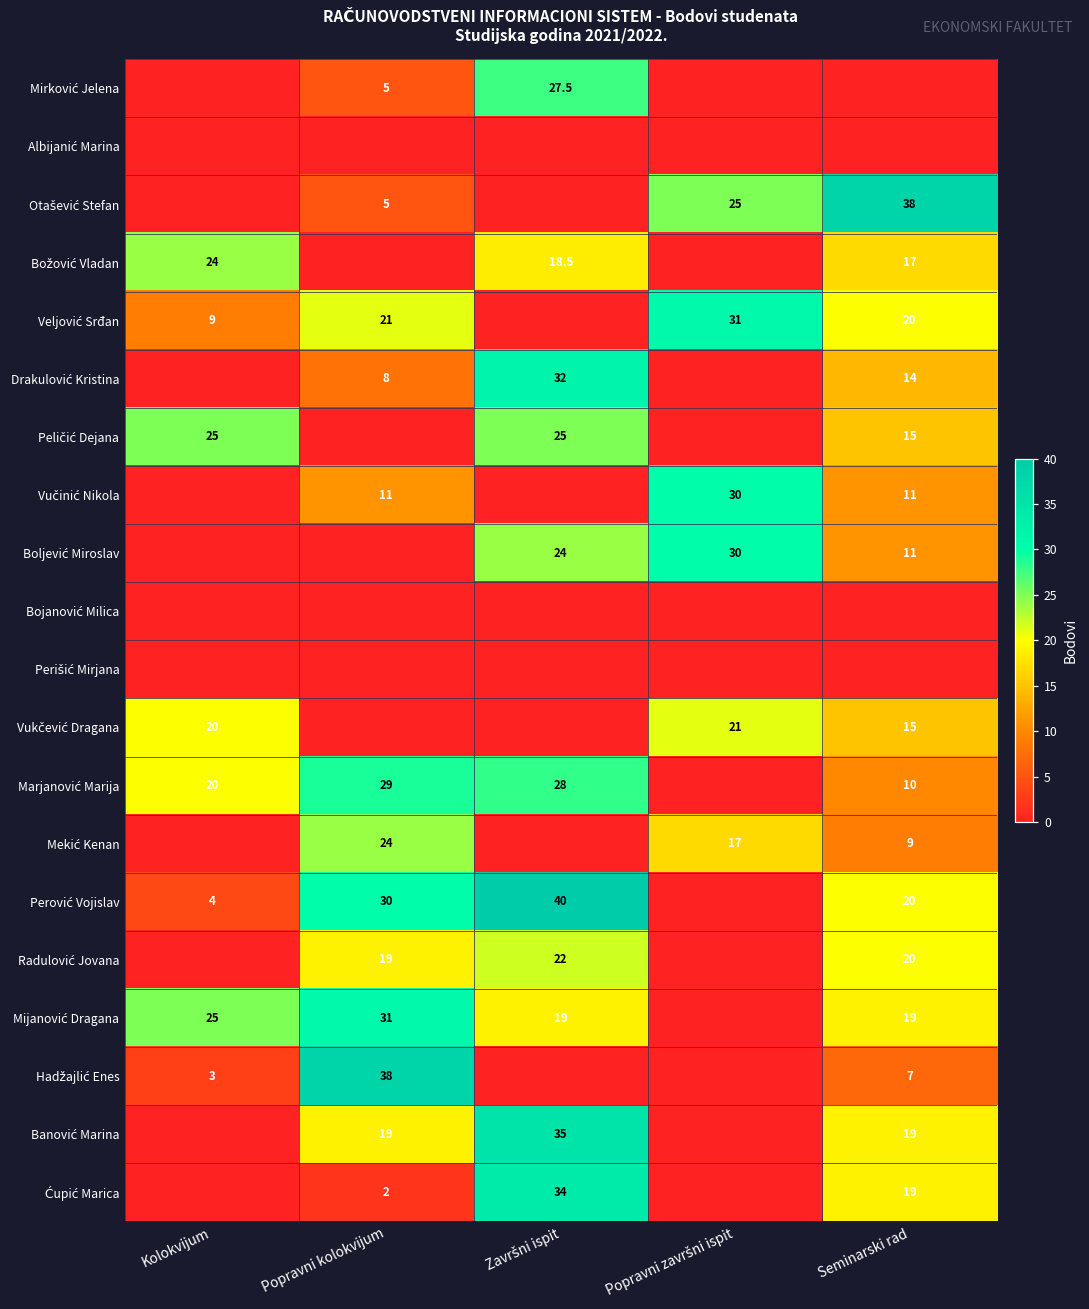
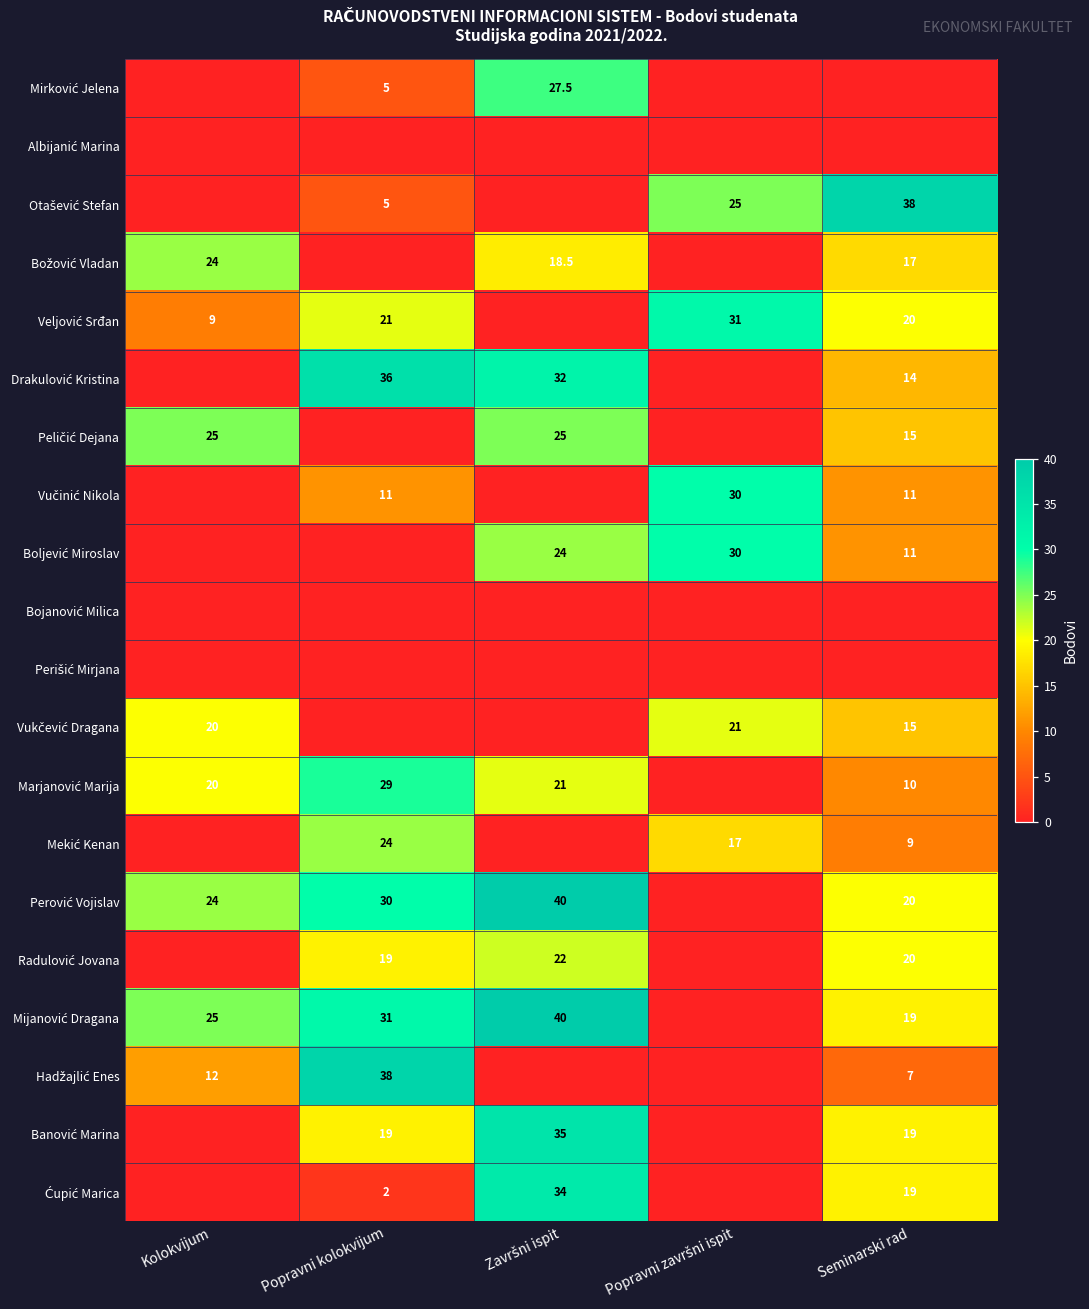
  {
    "Mirković Jelena": {
      "Popravni kolokvijum": 5,
      "Završni ispit": 27.5
    },
    "Otašević Stefan": {
      "Popravni kolokvijum": 5,
      "Popravni završni ispit": 25,
      "Seminarski rad": 38
    },
    "Božović Vladan": {
      "Kolokvijum": 24,
      "Završni ispit": 18.5,
      "Seminarski rad": 17
    },
    "Veljović Srđan": {
      "Kolokvijum": 9,
      "Popravni kolokvijum": 21,
      "Popravni završni ispit": 31,
      "Seminarski rad": 20
    },
    "Drakulović Kristina": {
-     "Popravni kolokvijum": 8,
+     "Popravni kolokvijum": 36,
      "Završni ispit": 32,
      "Seminarski rad": 14
    },
    "Peličić Dejana": {
      "Kolokvijum": 25,
      "Završni ispit": 25,
      "Seminarski rad": 15
    },
    "Vučinić Nikola": {
      "Popravni kolokvijum": 11,
      "Popravni završni ispit": 30,
      "Seminarski rad": 11
    },
    "Boljević Miroslav": {
      "Završni ispit": 24,
      "Popravni završni ispit": 30,
      "Seminarski rad": 11
    },
    "Vukčević Dragana": {
      "Kolokvijum": 20,
      "Popravni završni ispit": 21,
      "Seminarski rad": 15
    },
    "Marjanović Marija": {
      "Kolokvijum": 20,
      "Popravni kolokvijum": 29,
-     "Završni ispit": 28,
+     "Završni ispit": 21,
      "Seminarski rad": 10
    },
    "Mekić Kenan": {
      "Popravni kolokvijum": 24,
      "Popravni završni ispit": 17,
      "Seminarski rad": 9
    },
    "Perović Vojislav": {
-     "Kolokvijum": 4,
+     "Kolokvijum": 24,
      "Popravni kolokvijum": 30,
      "Završni ispit": 40,
      "Seminarski rad": 20
    },
    "Radulović Jovana": {
      "Popravni kolokvijum": 19,
      "Završni ispit": 22,
      "Seminarski rad": 20
    },
    "Mijanović Dragana": {
      "Kolokvijum": 25,
      "Popravni kolokvijum": 31,
-     "Završni ispit": 19,
+     "Završni ispit": 40,
      "Seminarski rad": 19
    },
    "Hadžajlić Enes": {
-     "Kolokvijum": 3,
+     "Kolokvijum": 12,
      "Popravni kolokvijum": 38,
      "Seminarski rad": 7
    },
    "Banović Marina": {
      "Popravni kolokvijum": 19,
      "Završni ispit": 35,
      "Seminarski rad": 19
    },
    "Ćupić Marica": {
      "Popravni kolokvijum": 2,
      "Završni ispit": 34,
      "Seminarski rad": 19
    }
  }
